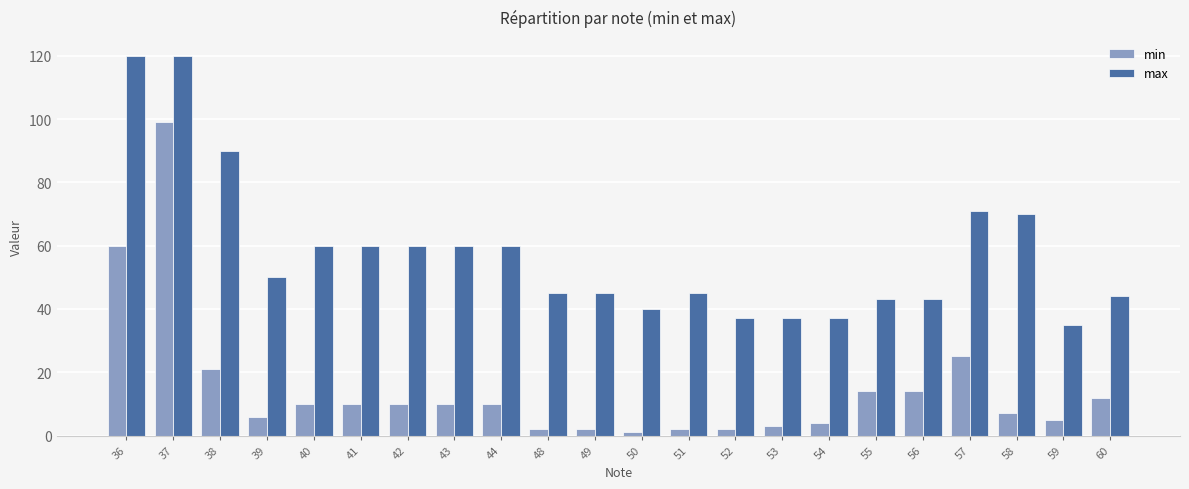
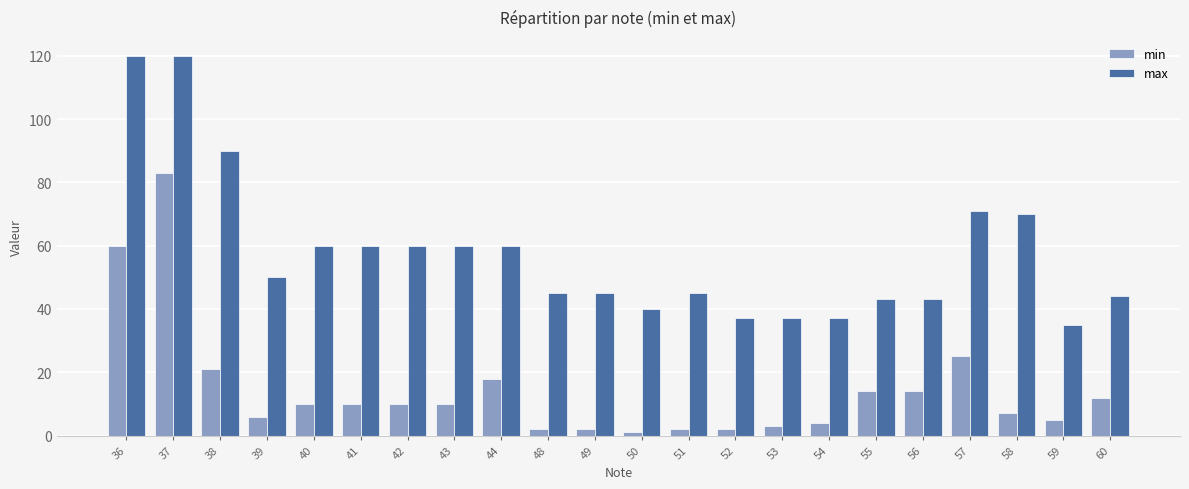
  {
    "min": {
      "36": 60,
-     "37": 99,
+     "37": 83,
      "38": 21,
      "39": 6,
      "40": 10,
      "41": 10,
      "42": 10,
      "43": 10,
-     "44": 10,
+     "44": 18,
      "48": 2,
      "49": 2,
      "50": 1,
      "51": 2,
      "52": 2,
      "53": 3,
      "54": 4,
      "55": 14,
      "56": 14,
      "57": 25,
      "58": 7,
      "59": 5,
      "60": 12
    },
    "max": {
      "36": 120,
      "37": 120,
      "38": 90,
      "39": 50,
      "40": 60,
      "41": 60,
      "42": 60,
      "43": 60,
      "44": 60,
      "48": 45,
      "49": 45,
      "50": 40,
      "51": 45,
      "52": 37,
      "53": 37,
      "54": 37,
      "55": 43,
      "56": 43,
      "57": 71,
      "58": 70,
      "59": 35,
      "60": 44
    }
  }
